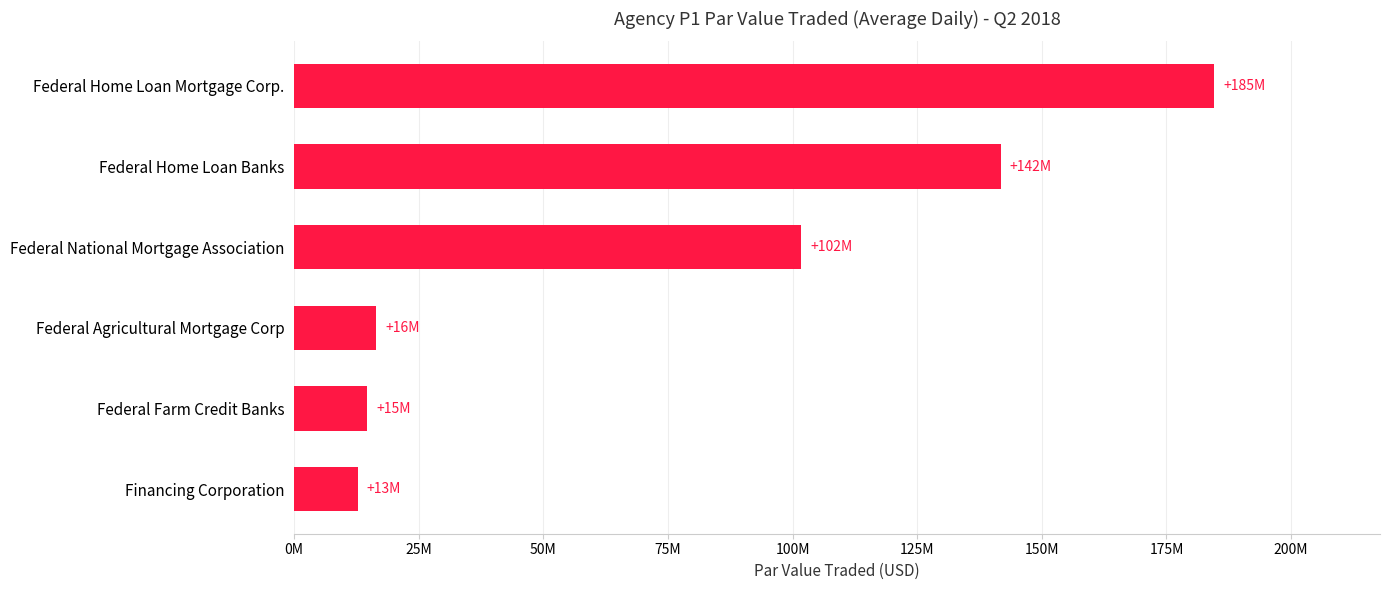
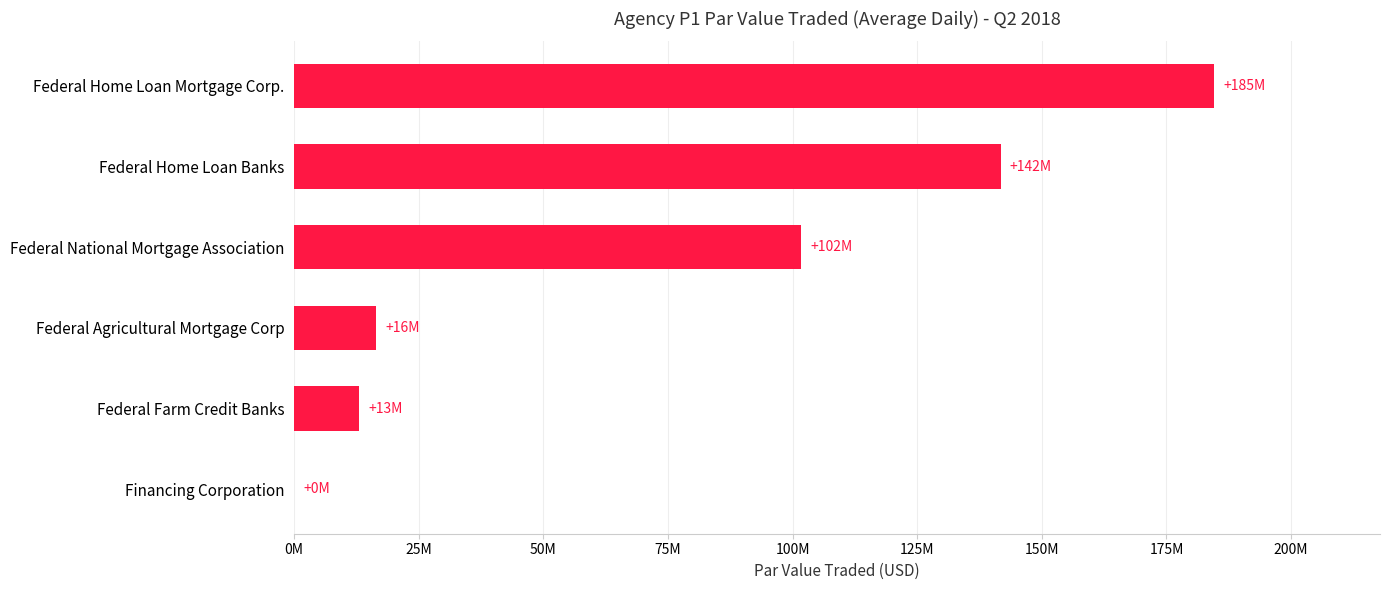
  {
    "Federal Home Loan Mortgage Corp.": "+185M",
    "Federal Home Loan Banks": "+142M",
    "Federal National Mortgage Association": "+102M",
    "Federal Agricultural Mortgage Corp": "+16M",
-   "Federal Farm Credit Banks": "+15M",
-   "Financing Corporation": "+13M"
+   "Federal Farm Credit Banks": "+13M",
+   "Financing Corporation": "+0M"
  }
